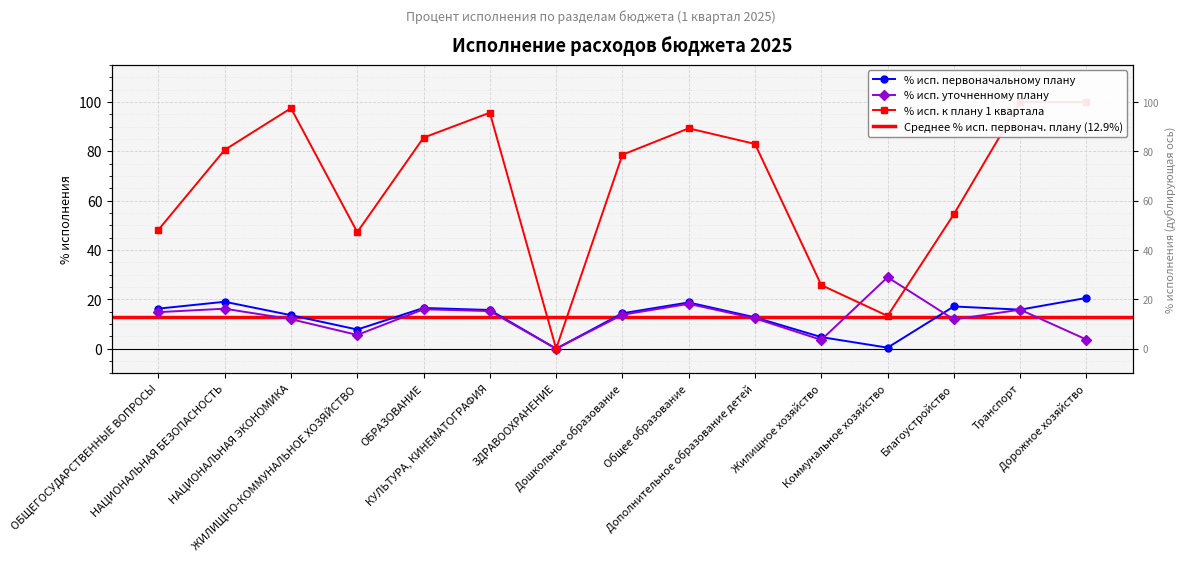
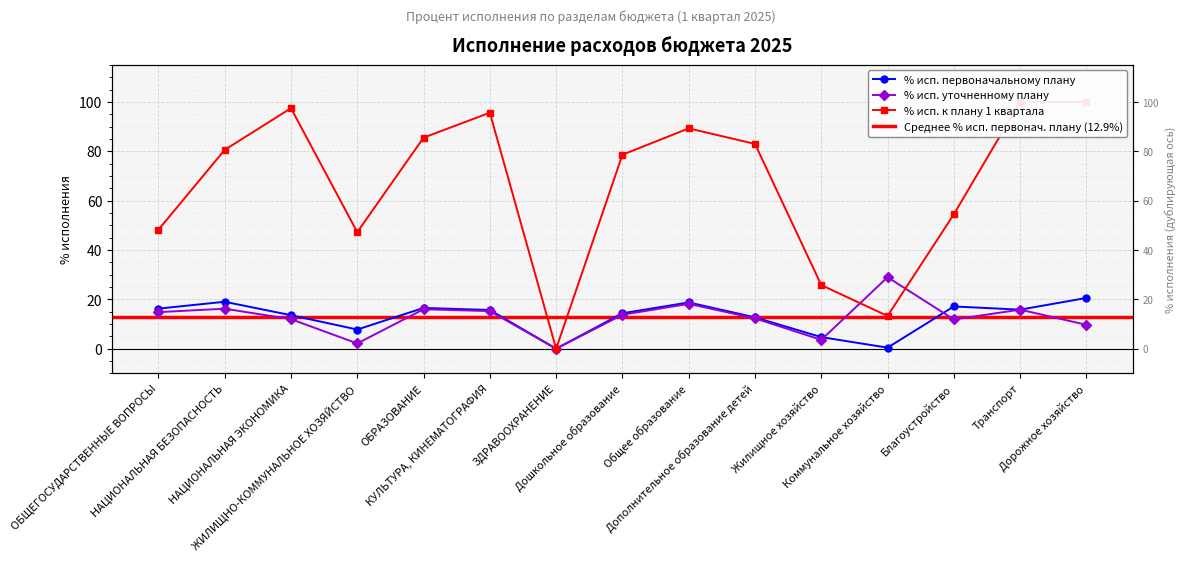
  {
    "% исп. первоначальному плану": {
      "ОБЩЕГОСУДАРСТВЕННЫЕ ВОПРОСЫ": 16,
      "НАЦИОНАЛЬНАЯ БЕЗОПАСНОСТЬ": 19,
      "НАЦИОНАЛЬНАЯ ЭКОНОМИКА": 14,
      "ЖИЛИЩНО-КОММУНАЛЬНОЕ ХОЗЯЙСТВО": 8,
      "Жилищное хозяйство": 5,
      "Коммунальное хозяйство": 0,
      "Благоустройство": 17,
      "Дорожное хозяйство": 21
    },
    "% исп. уточненному плану": {
      "ОБЩЕГОСУДАРСТВЕННЫЕ ВОПРОСЫ": 15,
      "НАЦИОНАЛЬНАЯ БЕЗОПАСНОСТЬ": 16,
      "НАЦИОНАЛЬНАЯ ЭКОНОМИКА": 12,
-     "ЖИЛИЩНО-КОММУНАЛЬНОЕ ХОЗЯЙСТВО": 6,
+     "ЖИЛИЩНО-КОММУНАЛЬНОЕ ХОЗЯЙСТВО": 2,
      "Жилищное хозяйство": 4,
      "Коммунальное хозяйство": 29,
      "Благоустройство": 12,
-     "Дорожное хозяйство": 4
+     "Дорожное хозяйство": 10
    },
    "% исп. к плану 1 квартала": {
      "ОБЩЕГОСУДАРСТВЕННЫЕ ВОПРОСЫ": 48,
      "НАЦИОНАЛЬНАЯ БЕЗОПАСНОСТЬ": 81,
      "НАЦИОНАЛЬНАЯ ЭКОНОМИКА": 97,
      "ЖИЛИЩНО-КОММУНАЛЬНОЕ ХОЗЯЙСТВО": 47,
      "ОБРАЗОВАНИЕ": 86,
      "КУЛЬТУРА, КИНЕМАТОГРАФИЯ": 96,
      "Дошкольное образование": 79,
      "Общее образование": 89,
      "Дополнительное образование детей": 83,
      "Жилищное хозяйство": 26,
      "Коммунальное хозяйство": 13,
      "Благоустройство": 54
    }
  }
